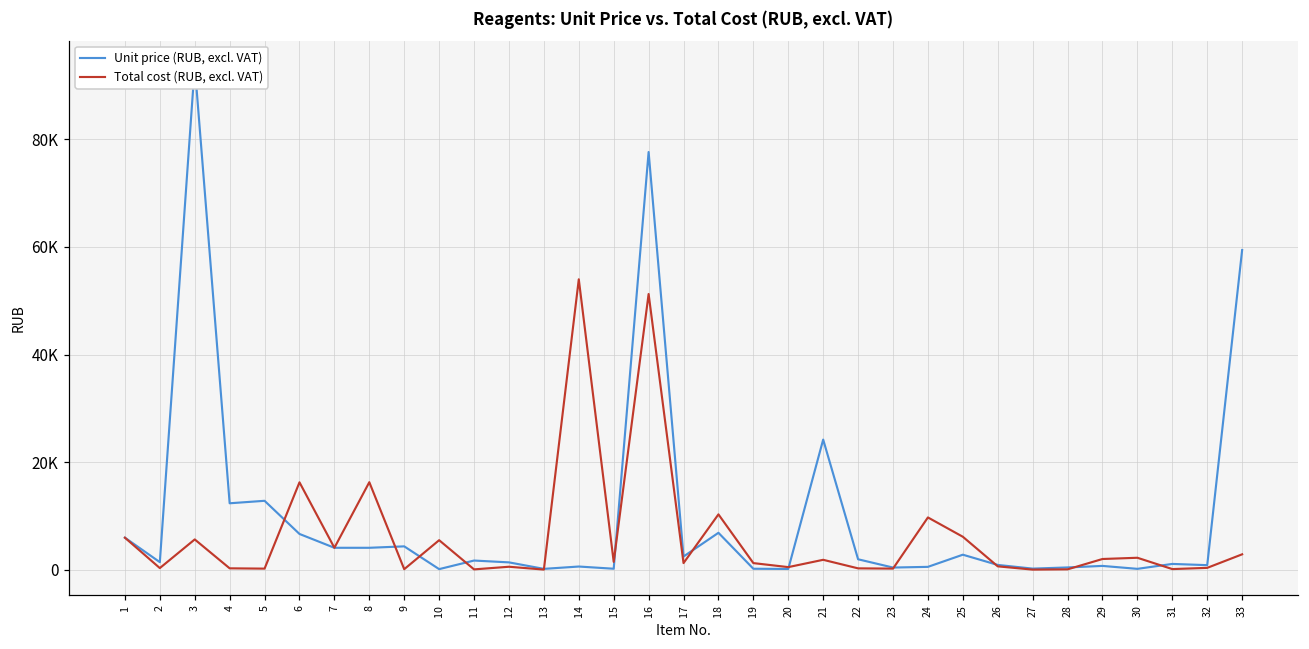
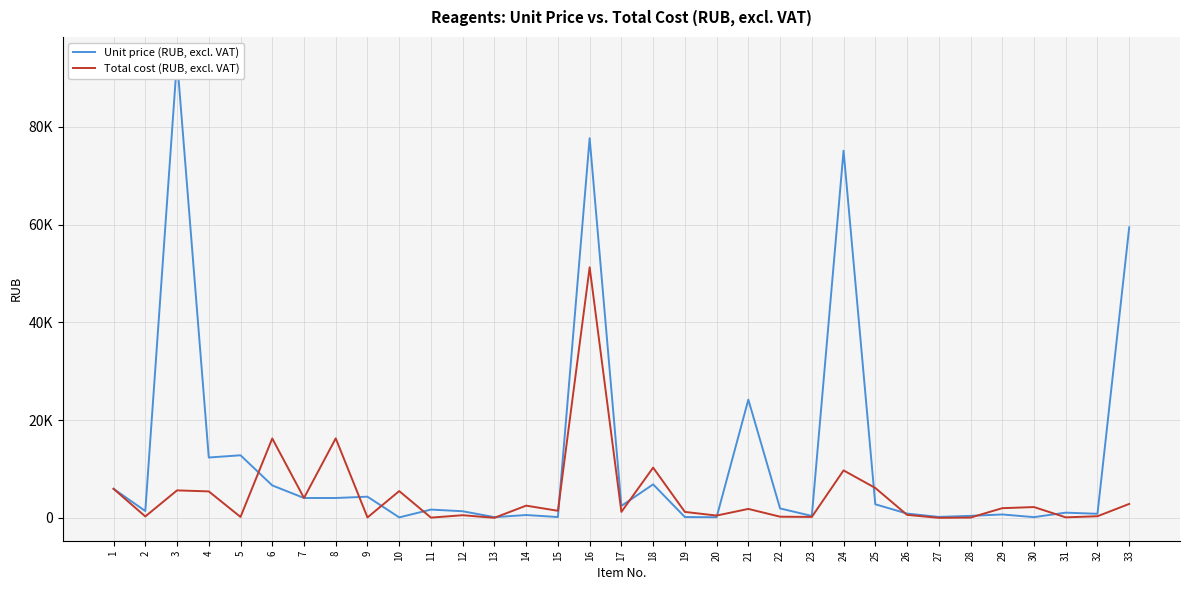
  {
    "Unit price (RUB, excl. VAT)": {
      "2": 1000,
      "4": 12000,
      "5": 13000,
      "6": 7000,
      "8": 4000,
      "9": 4000,
      "10": 0,
      "11": 2000,
      "12": 1000,
      "14": 1000,
      "15": 0,
      "16": 78000,
      "17": 2000,
      "18": 7000,
      "19": 0,
      "21": 24000,
      "22": 2000,
-     "24": 1000,
+     "24": 75000,
      "25": 3000,
      "29": 1000,
      "30": 0,
      "31": 1000,
      "33": 59000
    },
    "Total cost (RUB, excl. VAT)": {
      "2": 0,
      "3": 6000,
-     "4": 0,
+     "4": 5000,
      "5": 0,
      "6": 16000,
      "8": 16000,
      "9": 0,
      "10": 5000,
      "11": 0,
      "12": 1000,
-     "14": 54000,
+     "14": 3000,
      "15": 1000,
      "16": 51000,
      "17": 1000,
      "18": 10000,
      "19": 1000,
      "21": 2000,
      "22": 0,
      "24": 10000,
      "25": 6000,
      "29": 2000,
      "30": 2000,
      "31": 0,
      "33": 3000
    }
  }
